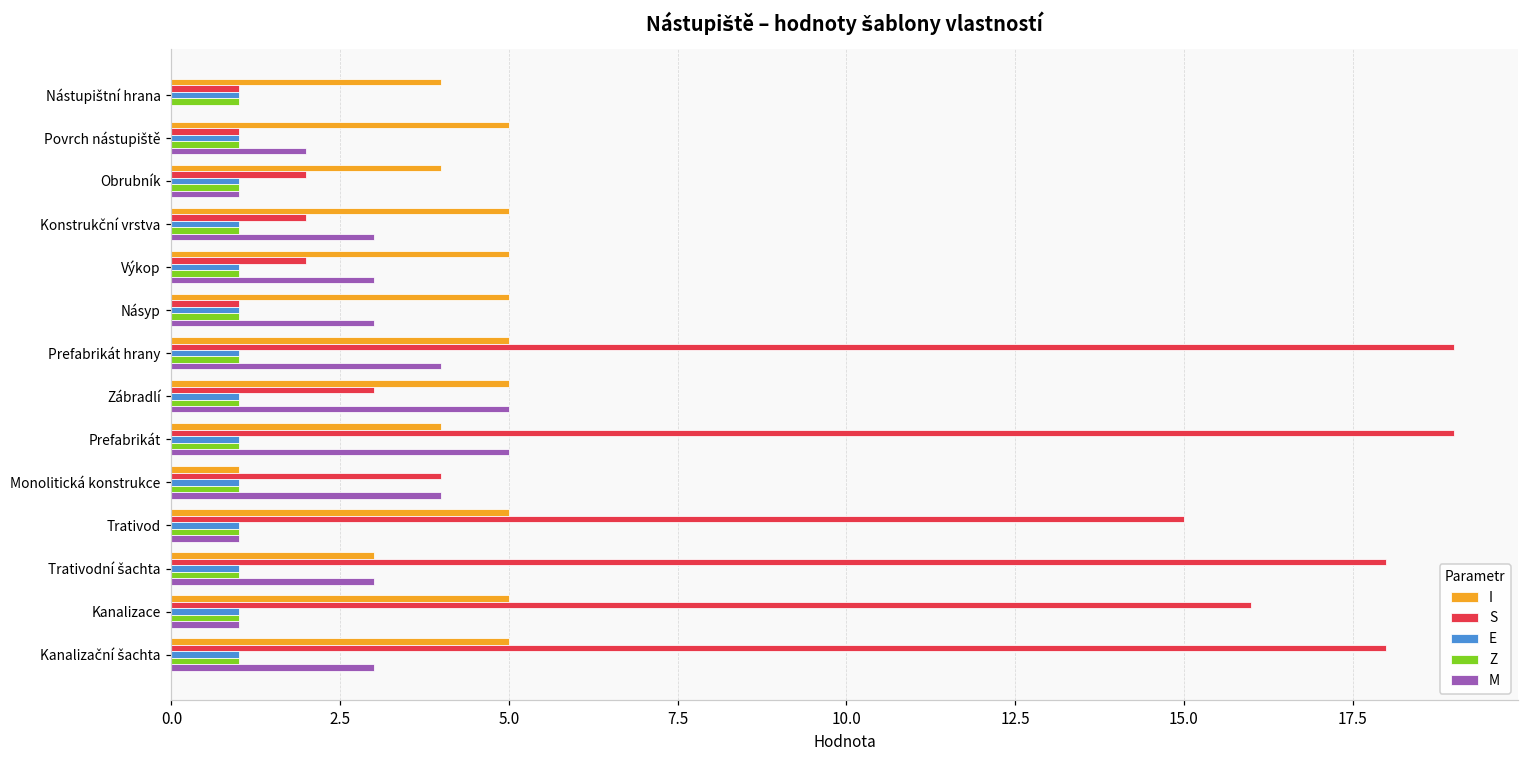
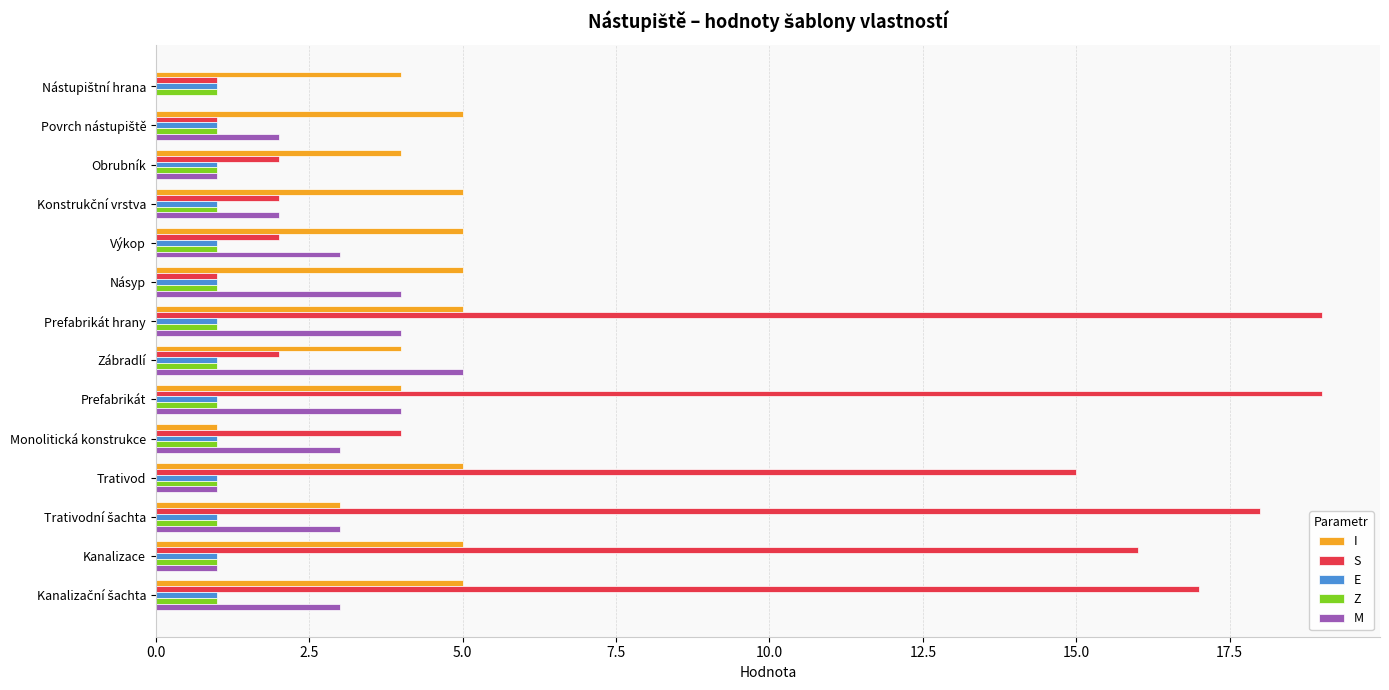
  {
    "I": {
      "Nástupištní hrana": 4,
      "Povrch nástupiště": 5,
      "Obrubník": 4,
      "Konstrukční vrstva": 5,
      "Výkop": 5,
      "Násyp": 5,
      "Prefabrikát hrany": 5,
-     "Zábradlí": 5,
+     "Zábradlí": 4,
      "Prefabrikát": 4,
      "Monolitická konstrukce": 1,
      "Trativod": 5,
      "Trativodní šachta": 3,
      "Kanalizace": 5,
      "Kanalizační šachta": 5
    },
    "S": {
      "Nástupištní hrana": 1,
      "Povrch nástupiště": 1,
      "Obrubník": 2,
      "Konstrukční vrstva": 2,
      "Výkop": 2,
      "Násyp": 1,
      "Prefabrikát hrany": 19,
-     "Zábradlí": 3,
+     "Zábradlí": 2,
      "Prefabrikát": 19,
      "Monolitická konstrukce": 4,
      "Trativod": 15,
      "Trativodní šachta": 18,
      "Kanalizace": 16,
-     "Kanalizační šachta": 18
+     "Kanalizační šachta": 17
    },
    "E": {
      "Nástupištní hrana": 1,
      "Povrch nástupiště": 1,
      "Obrubník": 1,
      "Konstrukční vrstva": 1,
      "Výkop": 1,
      "Násyp": 1,
      "Prefabrikát hrany": 1,
      "Zábradlí": 1,
      "Prefabrikát": 1,
      "Monolitická konstrukce": 1,
      "Trativod": 1,
      "Trativodní šachta": 1,
      "Kanalizace": 1,
      "Kanalizační šachta": 1
    },
    "Z": {
      "Nástupištní hrana": 1,
      "Povrch nástupiště": 1,
      "Obrubník": 1,
      "Konstrukční vrstva": 1,
      "Výkop": 1,
      "Násyp": 1,
      "Prefabrikát hrany": 1,
      "Zábradlí": 1,
      "Prefabrikát": 1,
      "Monolitická konstrukce": 1,
      "Trativod": 1,
      "Trativodní šachta": 1,
      "Kanalizace": 1,
      "Kanalizační šachta": 1
    },
    "M": {
      "Nástupištní hrana": 0,
      "Povrch nástupiště": 2,
      "Obrubník": 1,
-     "Konstrukční vrstva": 3,
+     "Konstrukční vrstva": 2,
      "Výkop": 3,
-     "Násyp": 3,
+     "Násyp": 4,
      "Prefabrikát hrany": 4,
      "Zábradlí": 5,
-     "Prefabrikát": 5,
-     "Monolitická konstrukce": 4,
+     "Prefabrikát": 4,
+     "Monolitická konstrukce": 3,
      "Trativod": 1,
      "Trativodní šachta": 3,
      "Kanalizace": 1,
      "Kanalizační šachta": 3
    }
  }
